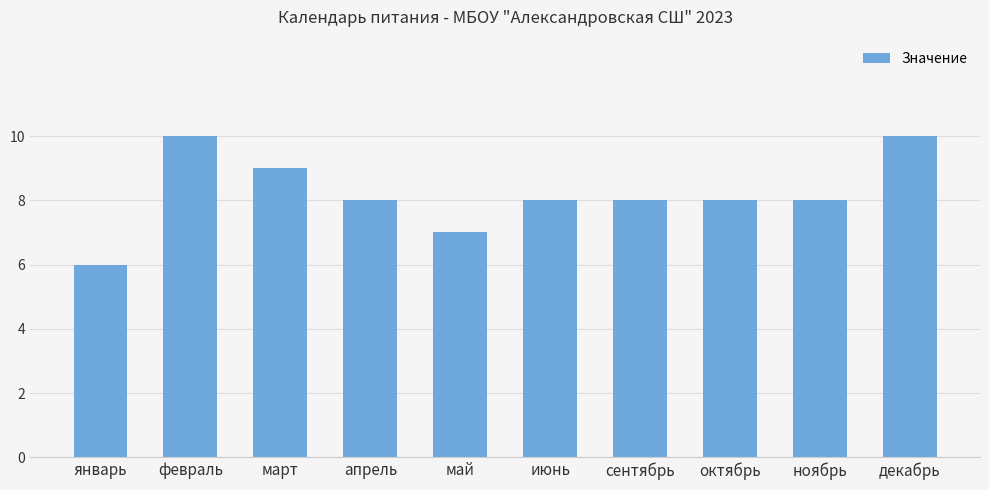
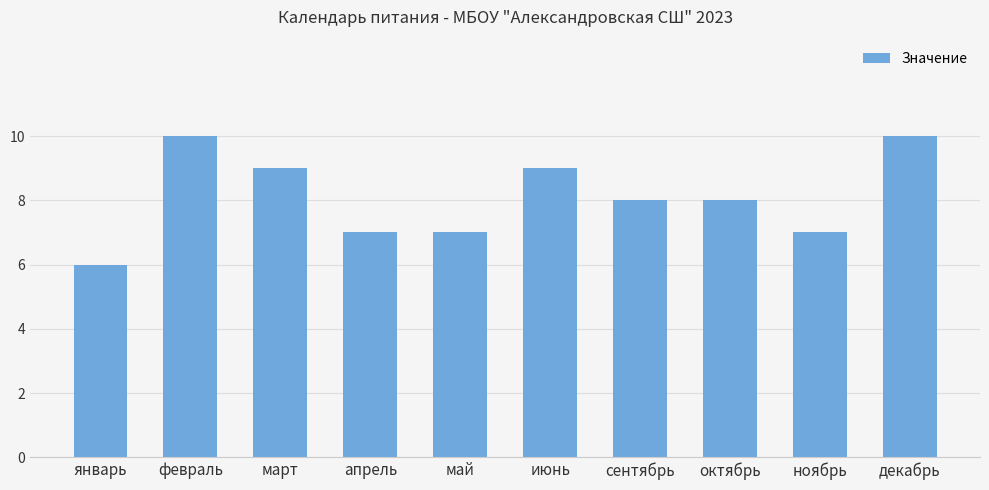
  {
    "январь": 6,
    "февраль": 10,
    "март": 9,
-   "апрель": 8,
+   "апрель": 7,
    "май": 7,
-   "июнь": 8,
+   "июнь": 9,
    "сентябрь": 8,
    "октябрь": 8,
-   "ноябрь": 8,
+   "ноябрь": 7,
    "декабрь": 10
  }
